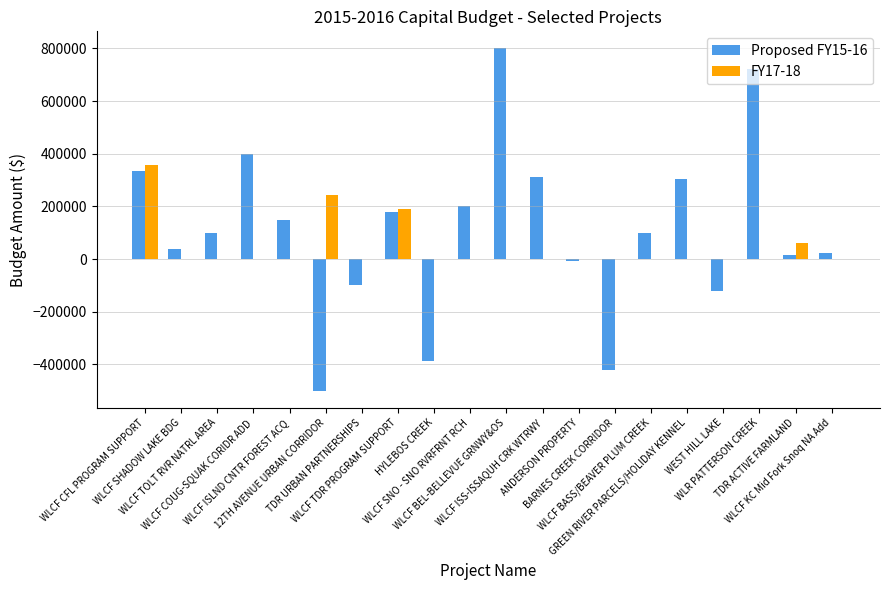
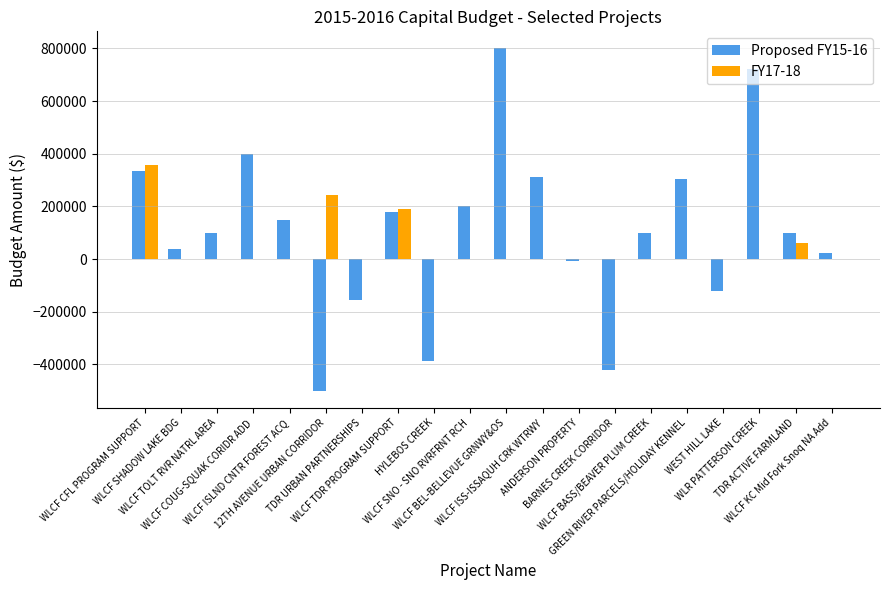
  {
    "Proposed FY15-16": {
      "WLCF CFL PROGRAM SUPPORT": 340000,
      "WLCF SHADOW LAKE BDG": 40000,
      "WLCF TOLT RVR NATRL AREA": 100000,
      "WLCF COUG-SQUAK CORIDR ADD": 400000,
      "WLCF ISLND CNTR FOREST ACQ": 150000,
      "12TH AVENUE URBAN CORRIDOR": -500000,
-     "TDR URBAN PARTNERSHIPS": -100000,
+     "TDR URBAN PARTNERSHIPS": -160000,
      "WLCF TDR PROGRAM SUPPORT": 180000,
      "HYLEBOS CREEK": -390000,
      "WLCF SNO - SNO RVRFRNT RCH": 200000,
      "WLCF BEL-BELLEVUE GRNWY&OS": 800000,
      "WLCF ISS-ISSAQUH CRK WTRWY": 310000,
      "BARNES CREEK CORRIDOR": -420000,
      "WLCF BASS/BEAVER PLUM CREEK": 100000,
      "GREEN RIVER PARCELS/HOLIDAY KENNEL": 300000,
      "WEST HILL LAKE": -120000,
-     "TDR ACTIVE FARMLAND": 20000,
+     "TDR ACTIVE FARMLAND": 100000,
      "WLCF KC Mid Fork Snoq NA Add": 30000
    },
    "FY17-18": {
      "WLCF CFL PROGRAM SUPPORT": 360000,
      "WLCF SHADOW LAKE BDG": 0,
      "WLCF TOLT RVR NATRL AREA": 0,
      "WLCF COUG-SQUAK CORIDR ADD": 0,
      "WLCF ISLND CNTR FOREST ACQ": 0,
      "12TH AVENUE URBAN CORRIDOR": 240000,
      "TDR URBAN PARTNERSHIPS": 0,
      "WLCF TDR PROGRAM SUPPORT": 190000,
      "HYLEBOS CREEK": 0,
      "WLCF SNO - SNO RVRFRNT RCH": 0,
      "WLCF BEL-BELLEVUE GRNWY&OS": 0,
      "WLCF ISS-ISSAQUH CRK WTRWY": 0,
      "ANDERSON PROPERTY": 0,
      "BARNES CREEK CORRIDOR": 0,
      "WLCF BASS/BEAVER PLUM CREEK": 0,
      "GREEN RIVER PARCELS/HOLIDAY KENNEL": 0,
      "WEST HILL LAKE": 0,
      "WLR PATTERSON CREEK": 0,
      "TDR ACTIVE FARMLAND": 60000,
      "WLCF KC Mid Fork Snoq NA Add": 0
    }
  }
